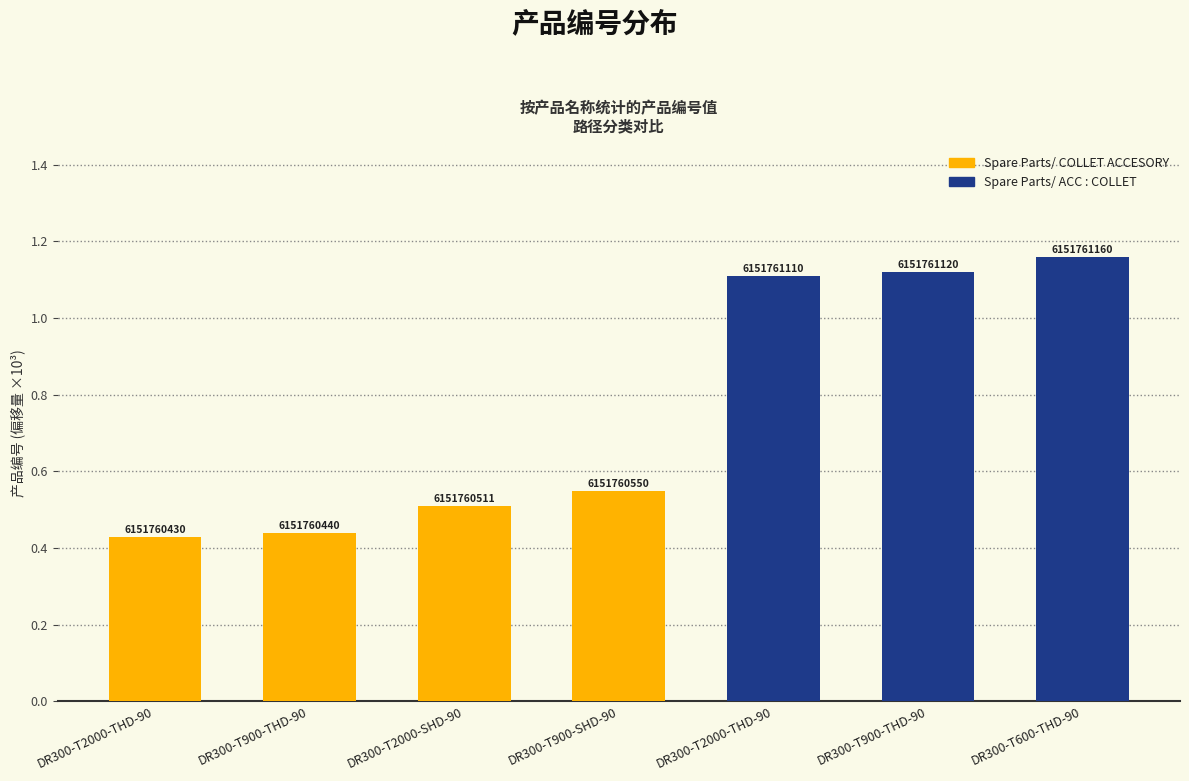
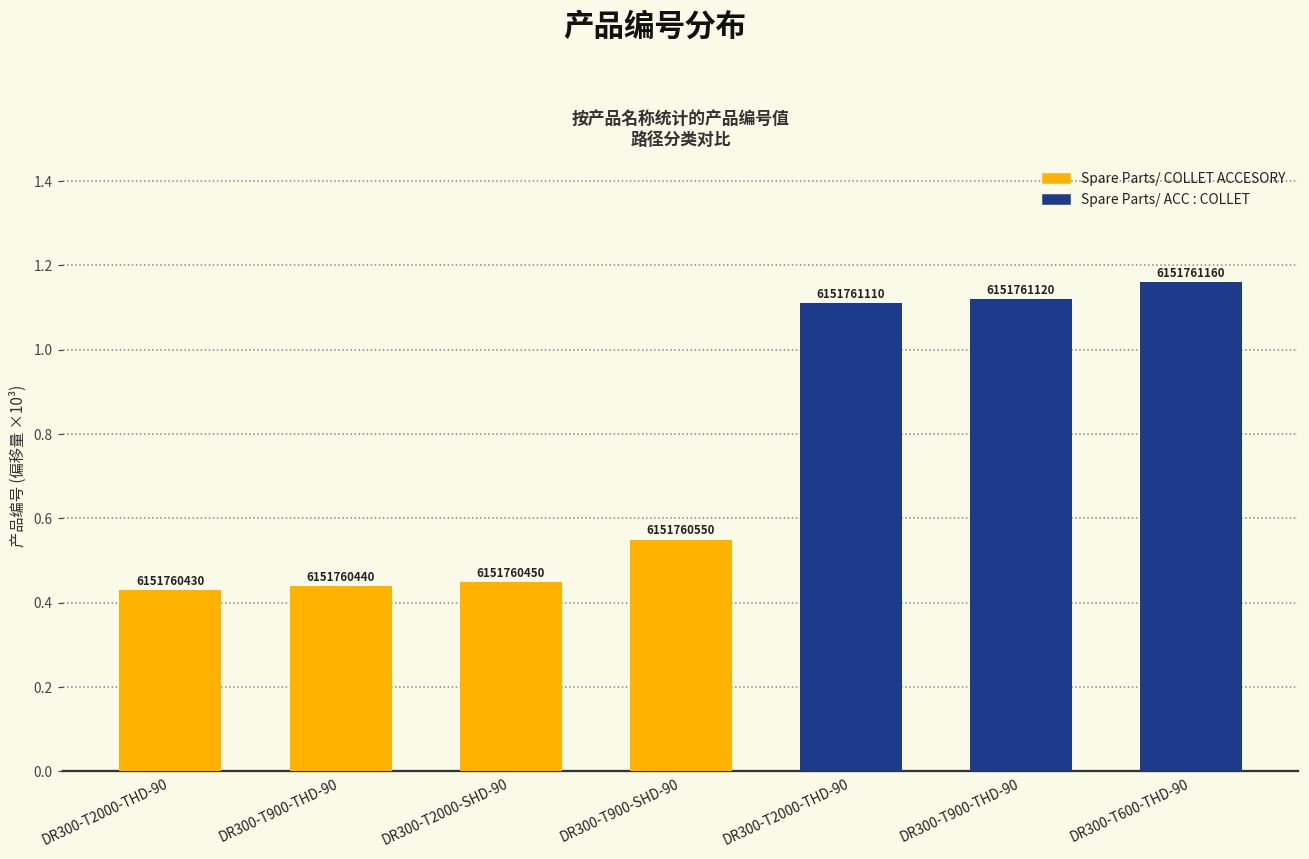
  {
-   "DR300-T2000-SHD-90": 6151760511
+   "DR300-T2000-SHD-90": 6151760450
  }
